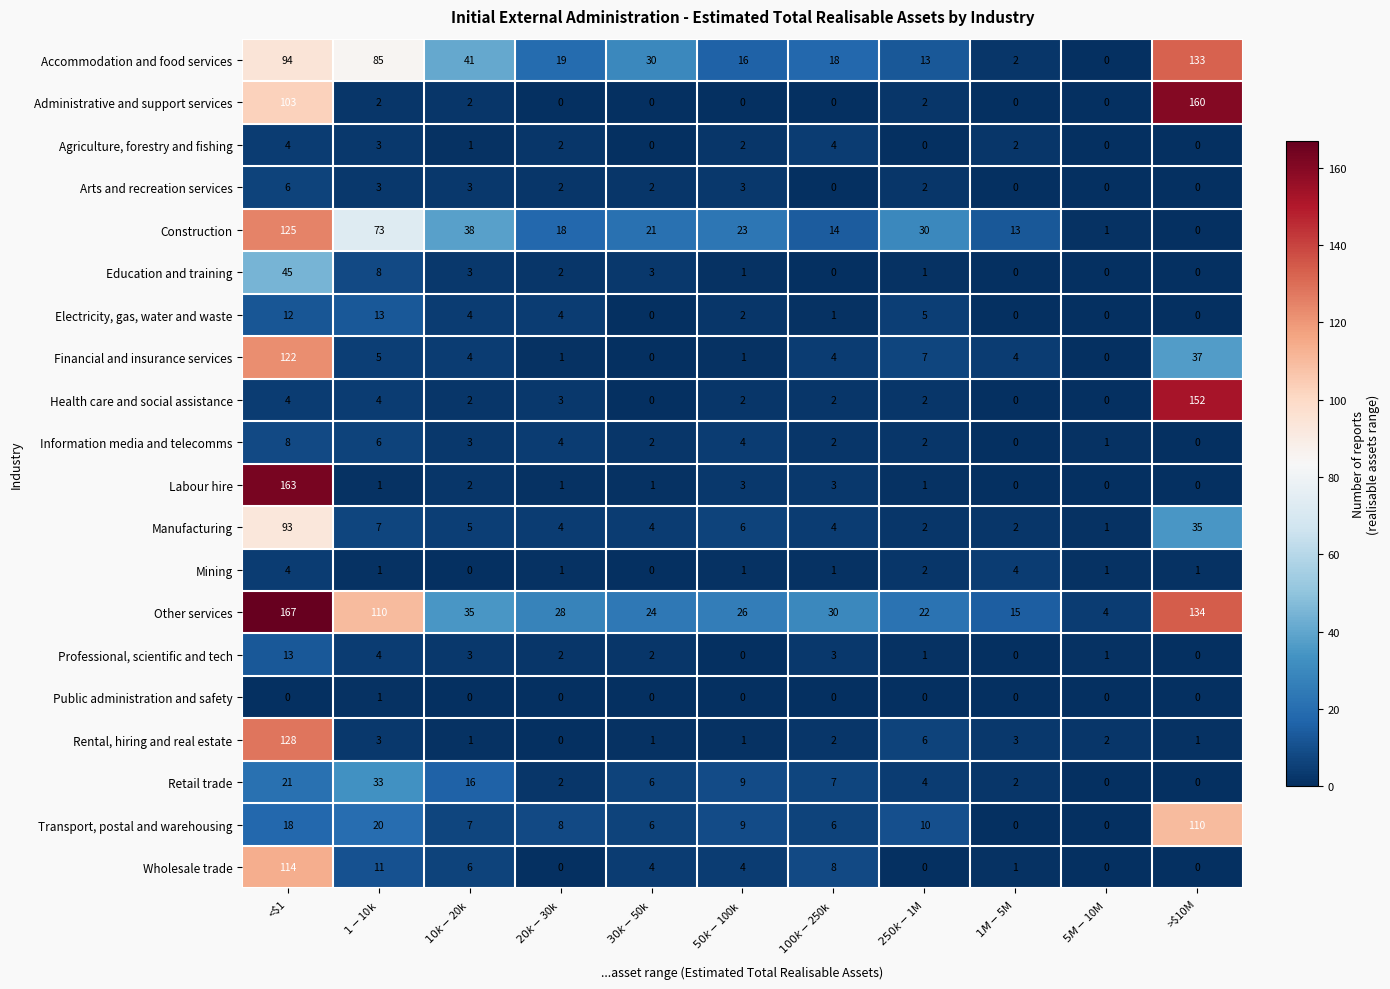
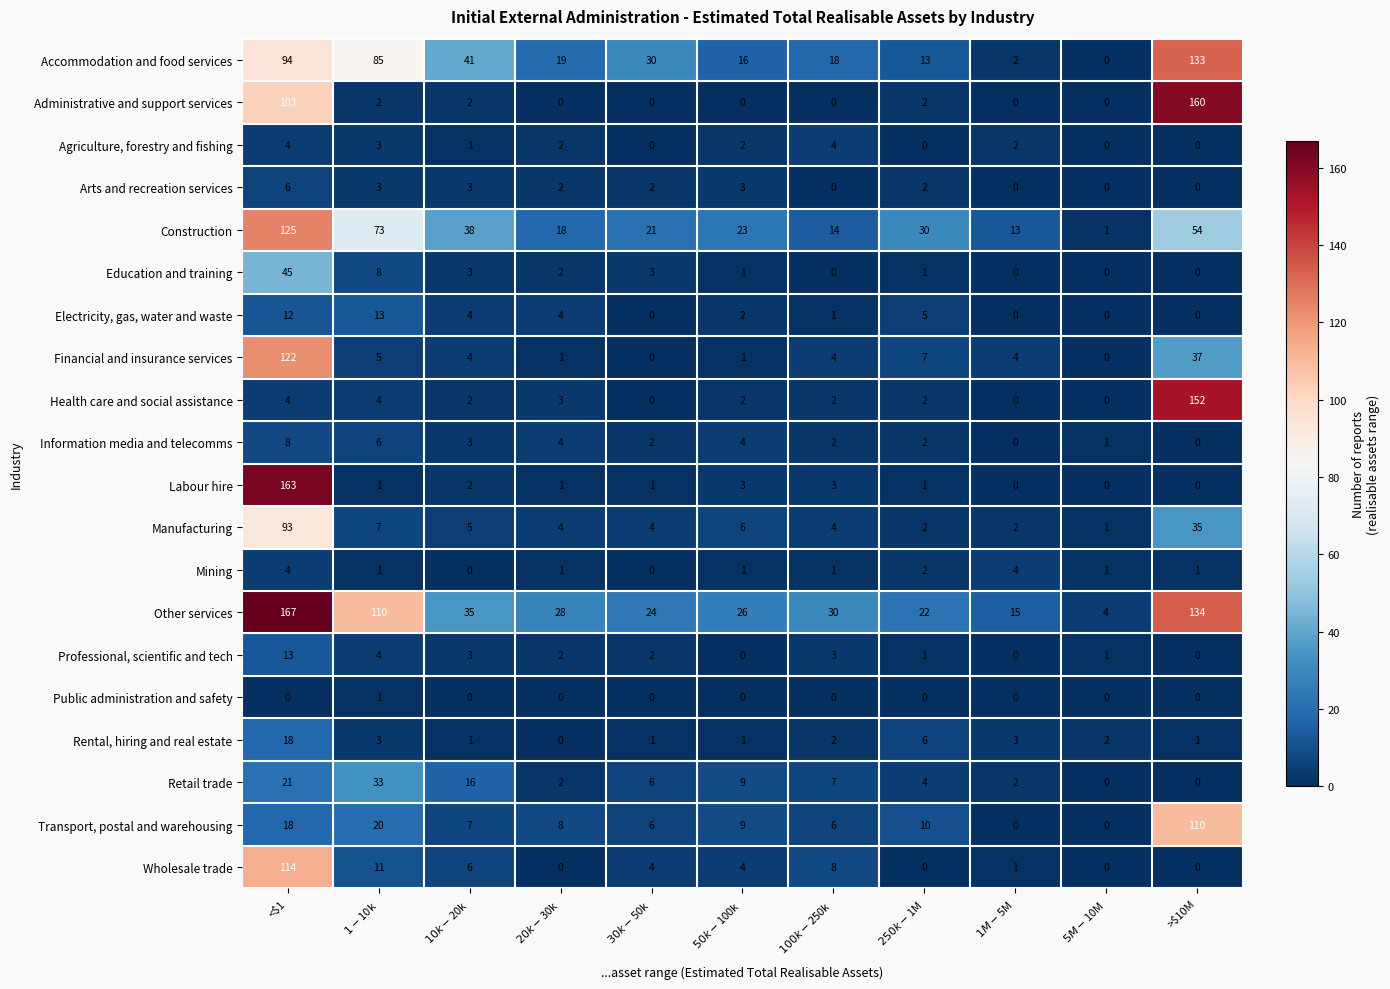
  {
    "Accommodation and food services": {
      "<$1": 94,
      ">$10M": 133
    },
    "Administrative and support services": {
      "<$1": 103,
      ">$10M": 160
    },
    "Agriculture, forestry and fishing": {
      "<$1": 4,
      ">$10M": 0
    },
    "Arts and recreation services": {
      "<$1": 6,
      ">$10M": 0
    },
    "Construction": {
      "<$1": 125,
-     ">$10M": 0
+     ">$10M": 54
    },
    "Education and training": {
      "<$1": 45,
      ">$10M": 0
    },
    "Electricity, gas, water and waste": {
      "<$1": 12,
      ">$10M": 0
    },
    "Financial and insurance services": {
      "<$1": 122,
      ">$10M": 37
    },
    "Health care and social assistance": {
      "<$1": 4,
      ">$10M": 152
    },
    "Information media and telecomms": {
      "<$1": 8,
      ">$10M": 0
    },
    "Labour hire": {
      "<$1": 163,
      ">$10M": 0
    },
    "Manufacturing": {
      "<$1": 93,
      ">$10M": 35
    },
    "Mining": {
      "<$1": 4,
      ">$10M": 1
    },
    "Other services": {
      "<$1": 167,
      ">$10M": 134
    },
    "Professional, scientific and tech": {
      "<$1": 13,
      ">$10M": 0
    },
    "Public administration and safety": {
      "<$1": 0,
      ">$10M": 0
    },
    "Rental, hiring and real estate": {
-     "<$1": 128,
+     "<$1": 18,
      ">$10M": 1
    },
    "Retail trade": {
      "<$1": 21,
      ">$10M": 0
    },
    "Transport, postal and warehousing": {
      "<$1": 18,
      ">$10M": 110
    },
    "Wholesale trade": {
      "<$1": 114,
      ">$10M": 0
    }
  }
